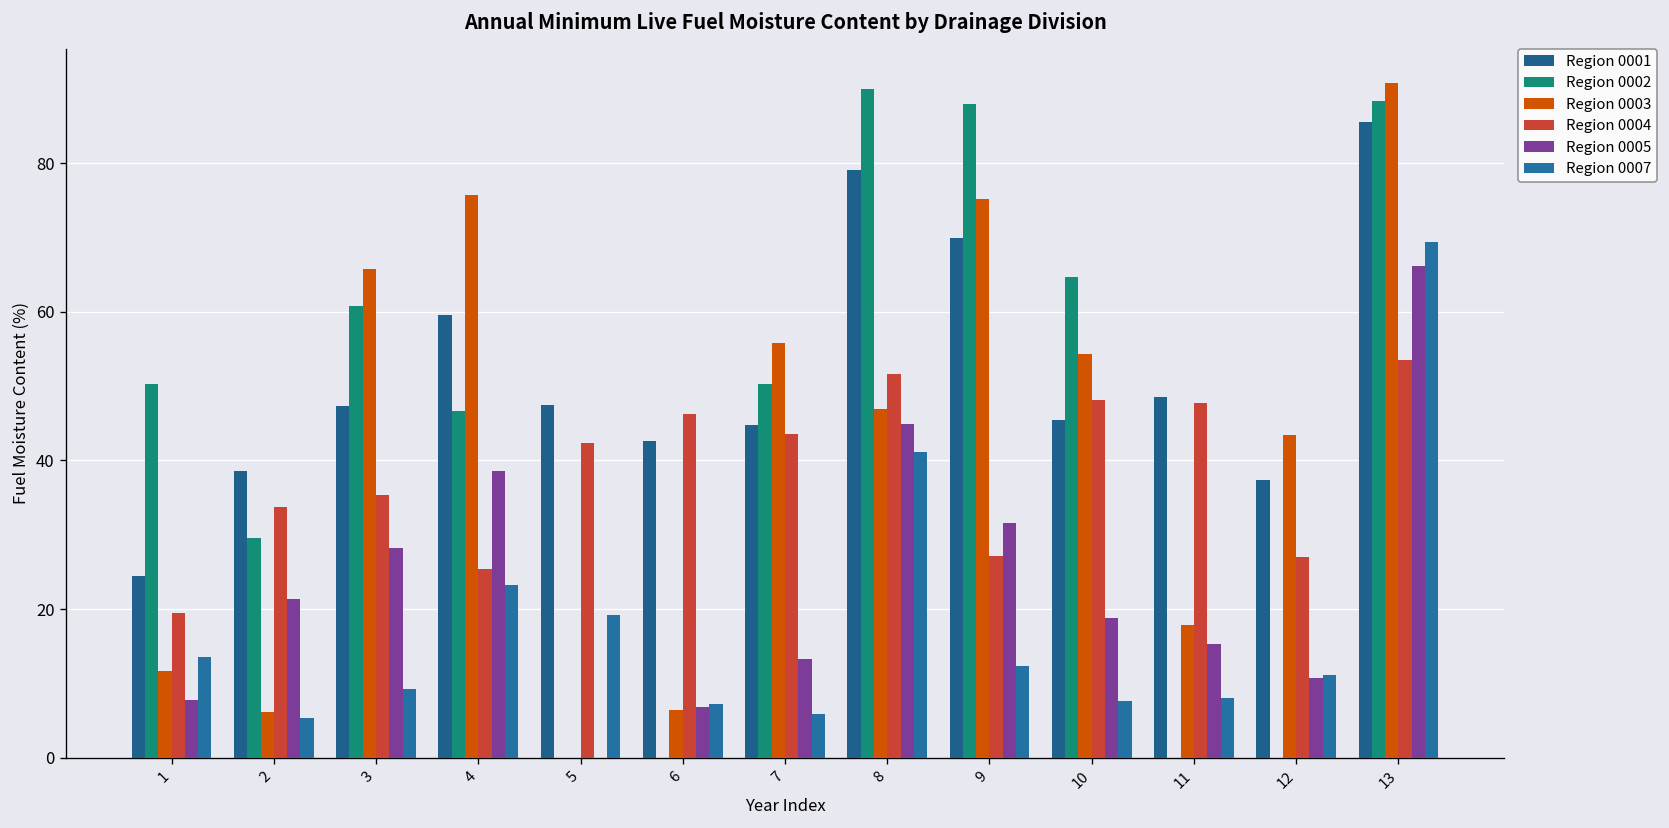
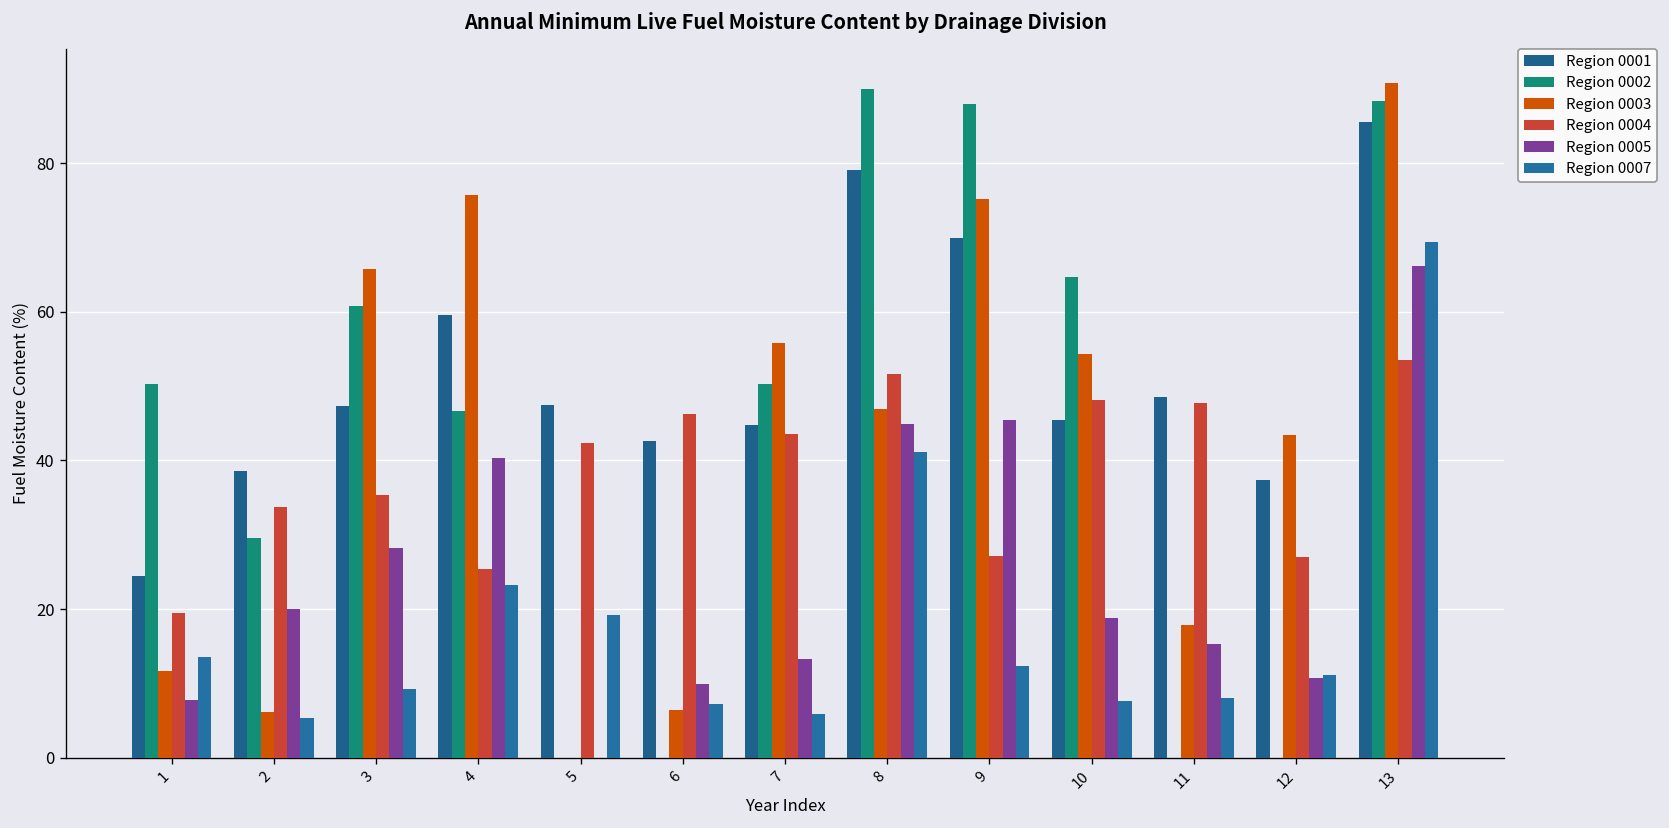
  {
    "Region 0005": {
      "1": 8,
-     "2": 21,
+     "2": 20,
      "3": 28,
-     "4": 39,
+     "4": 40,
      "5": 0,
-     "6": 7,
+     "6": 10,
      "7": 13,
      "8": 45,
-     "9": 32,
+     "9": 45,
      "10": 19,
      "11": 15,
      "12": 11,
      "13": 66
    }
  }
